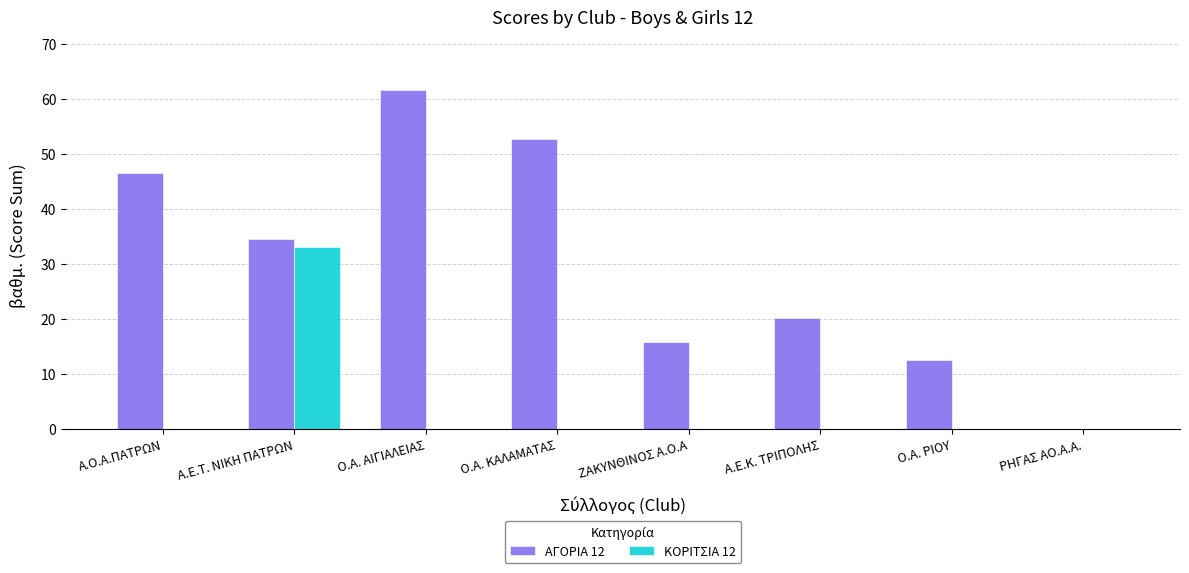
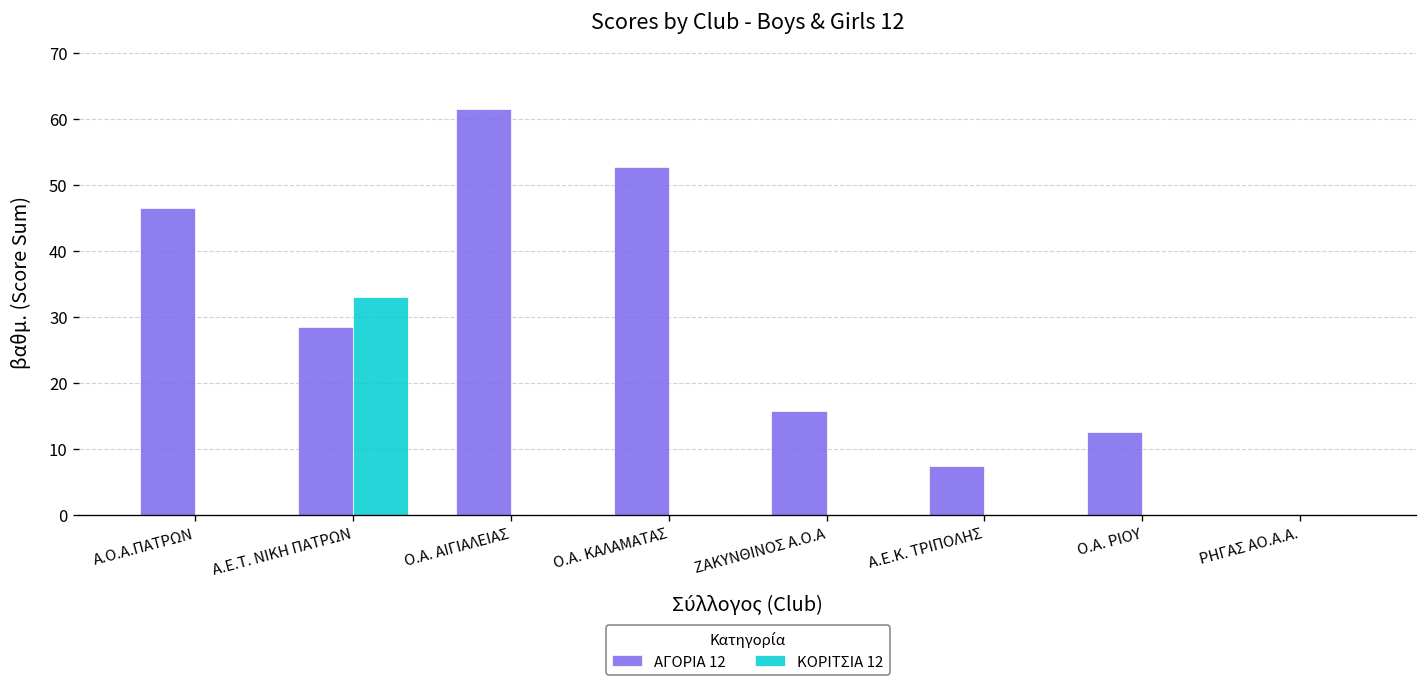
  {
    "ΑΓΟΡΙΑ 12": {
      "Α.Ο.Α.ΠΑΤΡΩΝ": 47,
-     "Α.Ε.Τ. ΝΙΚΗ ΠΑΤΡΩΝ": 35,
+     "Α.Ε.Τ. ΝΙΚΗ ΠΑΤΡΩΝ": 29,
      "Ο.Α. ΑΙΓΙΑΛΕΙΑΣ": 62,
      "Ο.Α. ΚΑΛΑΜΑΤΑΣ": 53,
      "ΖΑΚΥΝΘΙΝΟΣ Α.Ο.Α": 16,
-     "Α.Ε.Κ. ΤΡΙΠΟΛΗΣ": 20,
+     "Α.Ε.Κ. ΤΡΙΠΟΛΗΣ": 8,
      "Ο.Α. ΡΙΟΥ": 13,
      "ΡΗΓΑΣ ΑΟ.Α.Α.": 0
    },
    "ΚΟΡΙΤΣΙΑ 12": {
      "Α.Ο.Α.ΠΑΤΡΩΝ": 0,
      "Α.Ε.Τ. ΝΙΚΗ ΠΑΤΡΩΝ": 33,
      "Ο.Α. ΑΙΓΙΑΛΕΙΑΣ": 0,
      "Ο.Α. ΚΑΛΑΜΑΤΑΣ": 0,
      "ΖΑΚΥΝΘΙΝΟΣ Α.Ο.Α": 0,
      "Α.Ε.Κ. ΤΡΙΠΟΛΗΣ": 0,
      "Ο.Α. ΡΙΟΥ": 0,
      "ΡΗΓΑΣ ΑΟ.Α.Α.": 0
    }
  }
